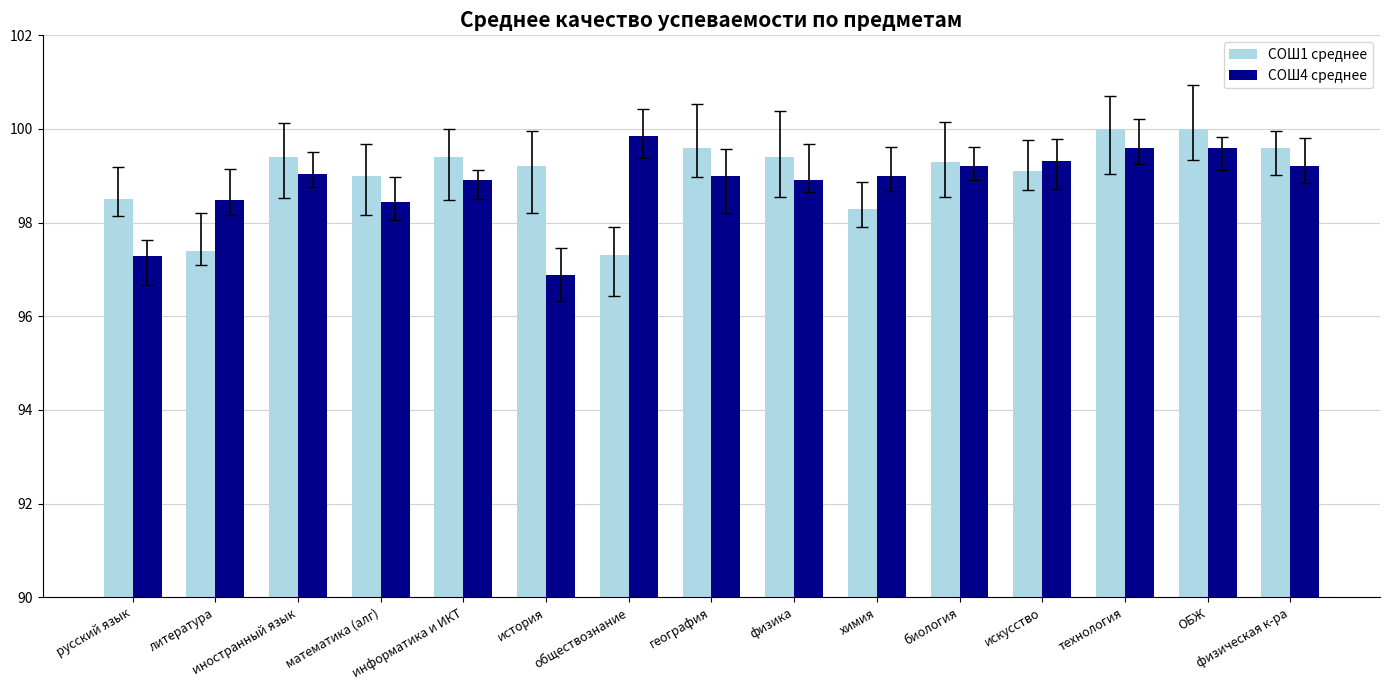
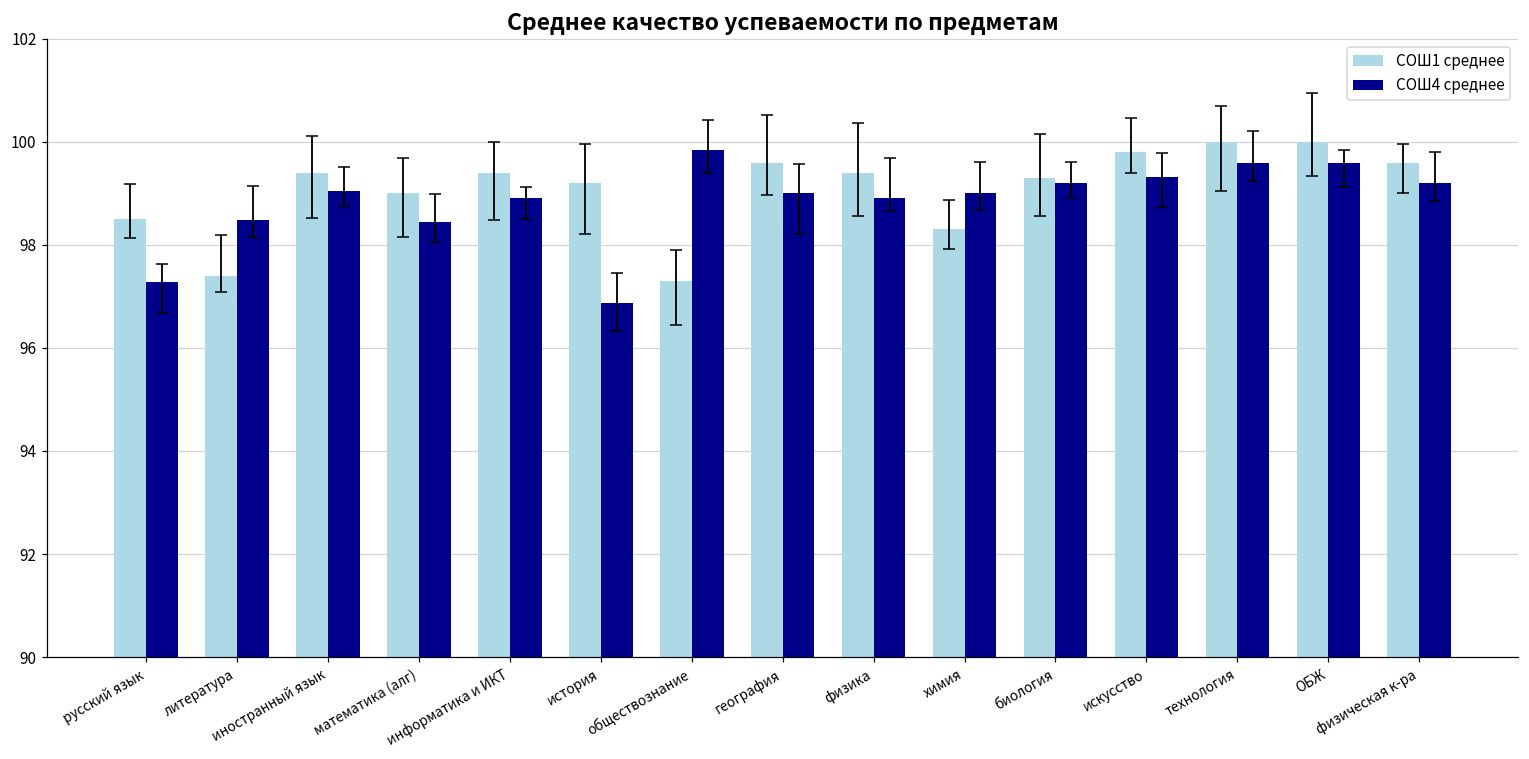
  {
    "СОШ1 среднее": {
-     "искусство": 99.1
+     "искусство": 99.8
    },
    "СОШ4 среднее": {
      "русский язык": 97.3,
      "литература": 98.5,
      "иностранный язык": 99.0,
      "математика (алг)": 98.4,
      "информатика и ИКТ": 98.9,
      "история": 96.9,
      "обществознание": 99.9,
      "география": 99.0,
      "физика": 98.9,
      "химия": 99.0,
      "биология": 99.2,
      "искусство": 99.3,
      "технология": 99.6,
      "ОБЖ": 99.6,
      "физическая к-ра": 99.2
    }
  }
